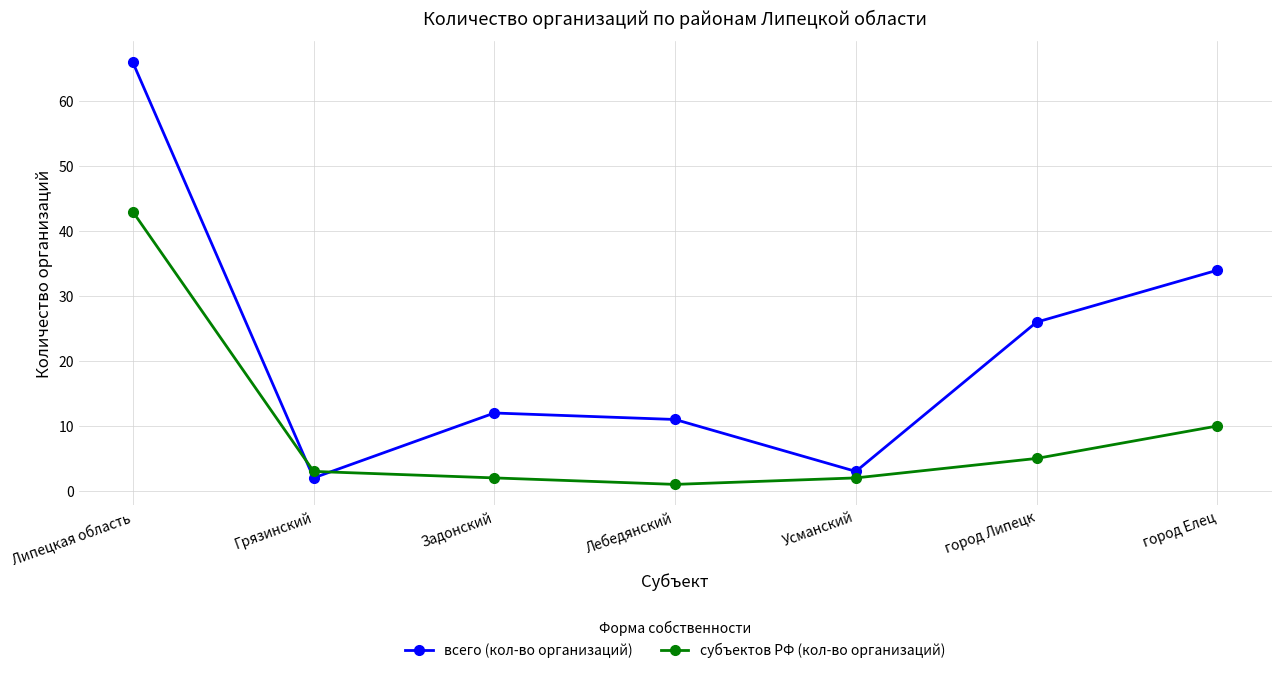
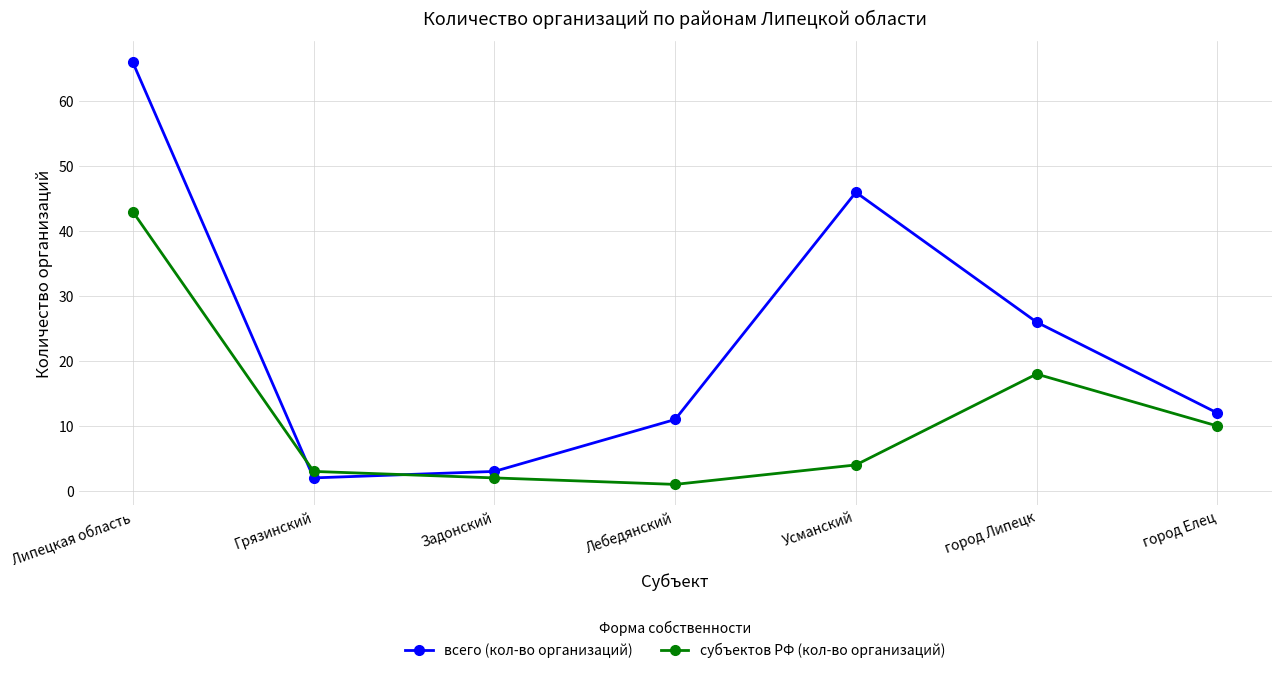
  {
    "всего (кол-во организаций)": {
      "Липецкая область": 66,
      "Грязинский": 2,
-     "Задонский": 12,
+     "Задонский": 3,
      "Лебедянский": 11,
-     "Усманский": 3,
+     "Усманский": 46,
      "город Липецк": 26,
-     "город Елец": 34
+     "город Елец": 12
    },
    "субъектов РФ (кол-во организаций)": {
      "Липецкая область": 43,
      "Грязинский": 3,
      "Задонский": 2,
      "Лебедянский": 1,
-     "Усманский": 2,
-     "город Липецк": 5,
+     "Усманский": 4,
+     "город Липецк": 18,
      "город Елец": 10
    }
  }
